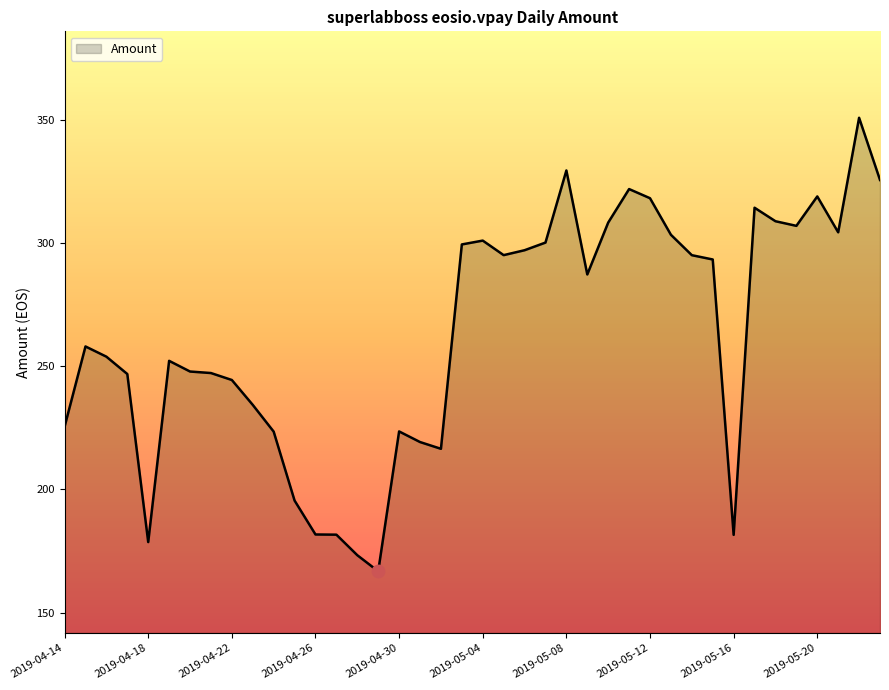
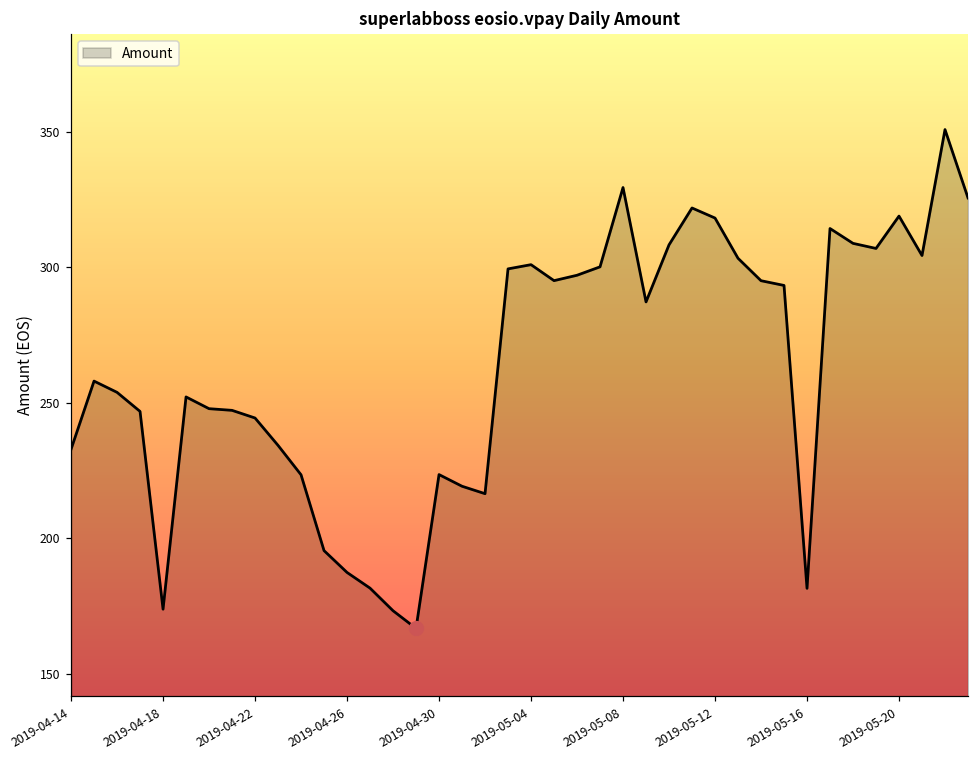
  {
    "Amount": {
-     "2019-04-14": 225,
-     "2019-04-18": 179,
+     "2019-04-14": 233,
+     "2019-04-18": 174,
      "2019-04-22": 244,
-     "2019-04-26": 182,
+     "2019-04-26": 187,
      "2019-04-30": 224,
      "2019-05-04": 301,
      "2019-05-08": 329,
      "2019-05-12": 318,
      "2019-05-16": 182,
      "2019-05-20": 319
    }
  }
